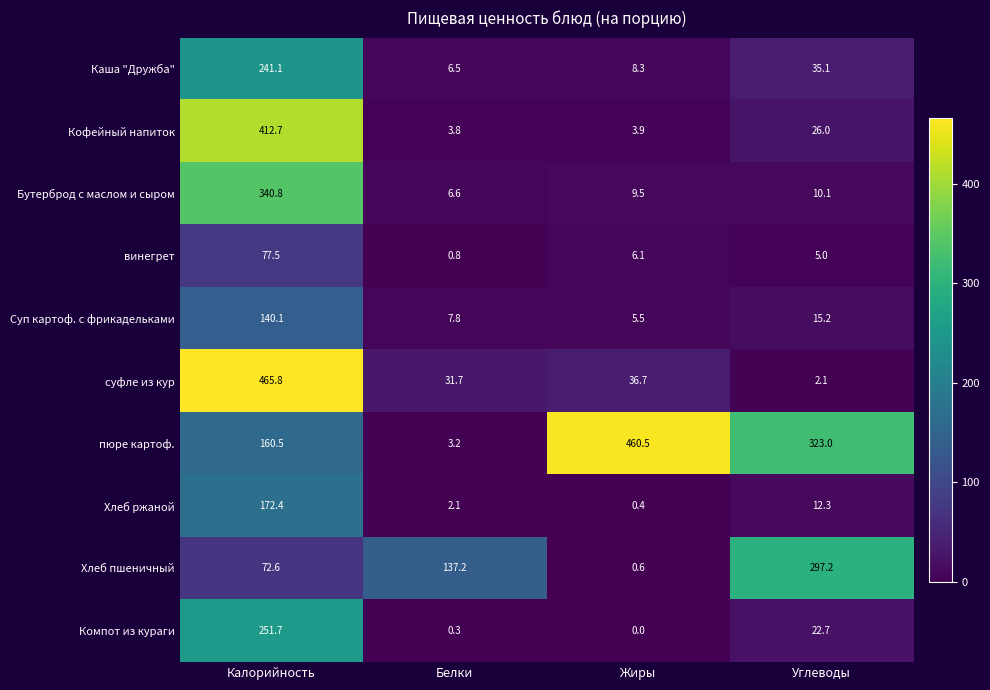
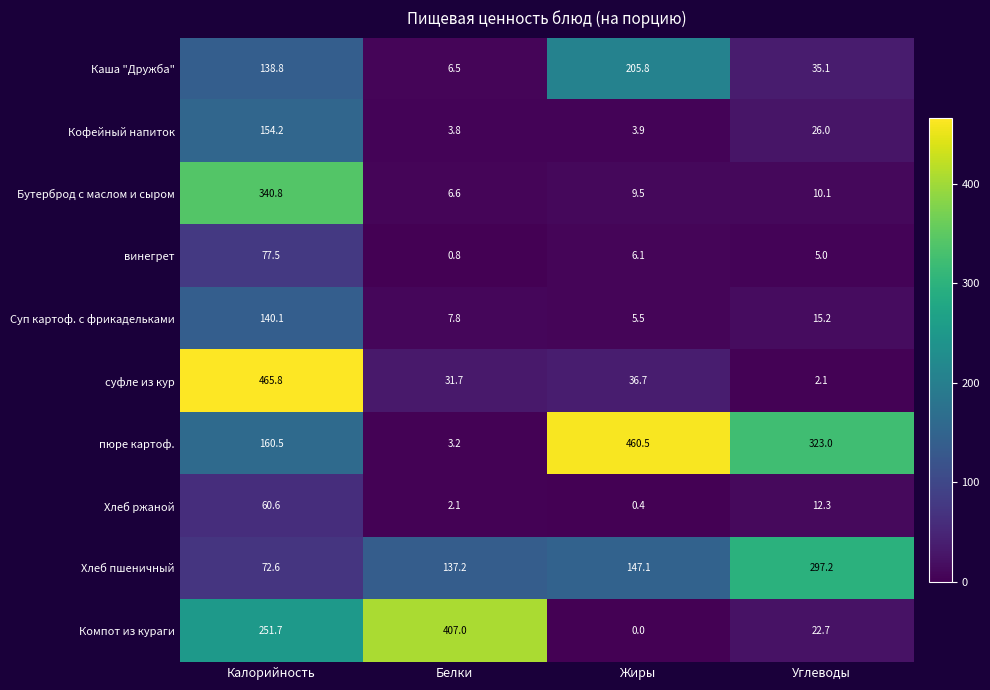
  {
    "Каша \"Дружба\"": {
-     "Калорийность": 241.1,
+     "Калорийность": 138.8,
      "Белки": 6.5,
-     "Жиры": 8.3,
+     "Жиры": 205.8,
      "Углеводы": 35.1
    },
    "Кофейный напиток": {
-     "Калорийность": 412.7,
+     "Калорийность": 154.2,
      "Белки": 3.8,
      "Жиры": 3.9,
      "Углеводы": 26.0
    },
    "Бутерброд с маслом и сыром": {
      "Калорийность": 340.8,
      "Белки": 6.6,
      "Жиры": 9.5,
      "Углеводы": 10.1
    },
    "винегрет": {
      "Калорийность": 77.5,
      "Белки": 0.8,
      "Жиры": 6.1,
      "Углеводы": 5.0
    },
    "Суп картоф. с фрикадельками": {
      "Калорийность": 140.1,
      "Белки": 7.8,
      "Жиры": 5.5,
      "Углеводы": 15.2
    },
    "суфле из кур": {
      "Калорийность": 465.8,
      "Белки": 31.7,
      "Жиры": 36.7,
      "Углеводы": 2.1
    },
    "пюре картоф.": {
      "Калорийность": 160.5,
      "Белки": 3.2,
      "Жиры": 460.5,
      "Углеводы": 323.0
    },
    "Хлеб ржаной": {
-     "Калорийность": 172.4,
+     "Калорийность": 60.6,
      "Белки": 2.1,
      "Жиры": 0.4,
      "Углеводы": 12.3
    },
    "Хлеб пшеничный": {
      "Калорийность": 72.6,
      "Белки": 137.2,
-     "Жиры": 0.6,
+     "Жиры": 147.1,
      "Углеводы": 297.2
    },
    "Компот из кураги": {
      "Калорийность": 251.7,
-     "Белки": 0.3,
+     "Белки": 407.0,
      "Жиры": 0.0,
      "Углеводы": 22.7
    }
  }
